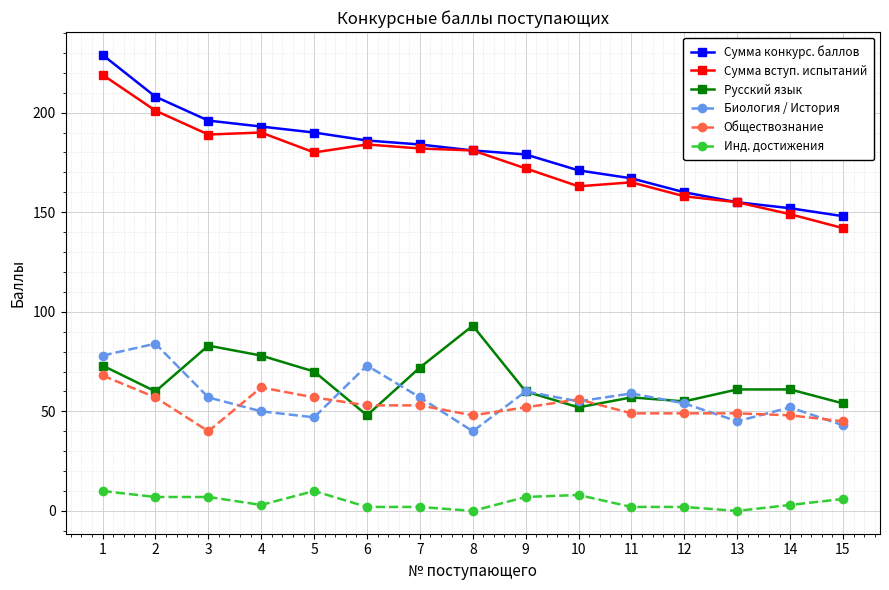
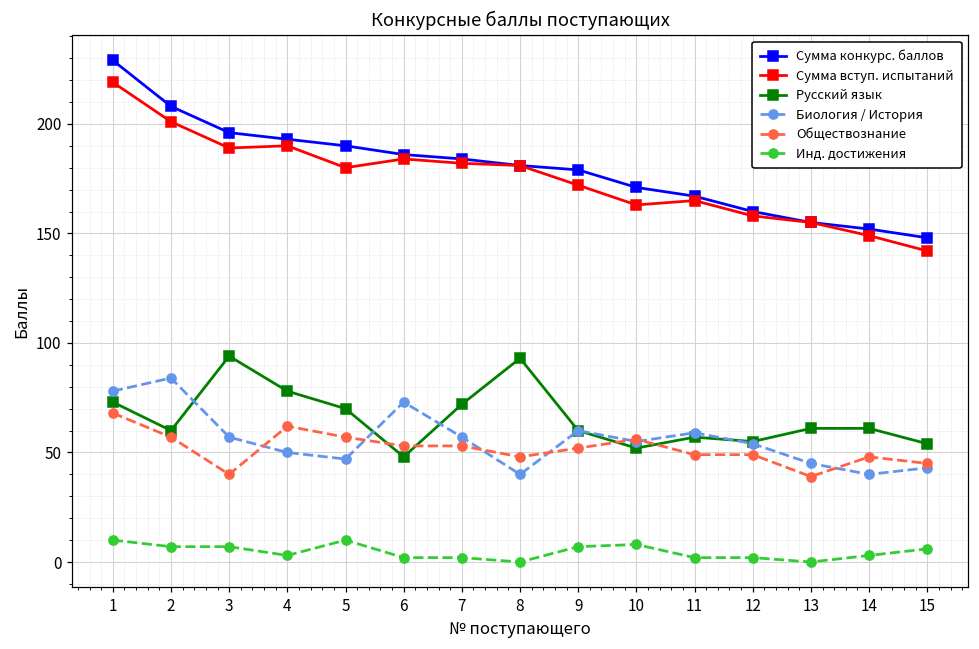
  {
    "Сумма конкурс. баллов": {
      "1": 229,
      "2": 208,
      "3": 196,
      "4": 193,
      "5": 190,
      "6": 186,
      "7": 184,
      "9": 179,
      "10": 171,
      "11": 167,
      "12": 160,
      "14": 152,
      "15": 148
    },
    "Сумма вступ. испытаний": {
      "1": 219,
      "2": 201,
      "3": 189,
      "4": 190,
      "5": 180,
      "6": 184,
      "7": 182,
      "9": 172,
      "10": 163,
      "11": 165,
      "12": 158,
      "14": 149,
      "15": 142
    },
    "Русский язык": {
      "1": 73,
      "2": 60,
-     "3": 83,
+     "3": 94,
      "4": 78,
      "5": 70,
      "6": 48,
      "7": 72,
      "8": 93,
      "10": 52,
      "11": 57,
      "13": 61,
      "14": 61,
      "15": 54
    },
    "Биология / История": {
      "1": 78,
      "2": 84,
      "3": 57,
      "4": 50,
      "5": 47,
      "6": 73,
      "7": 57,
      "8": 40,
      "11": 59,
      "13": 45,
-     "14": 52,
+     "14": 40,
      "15": 43
    },
    "Обществознание": {
      "1": 68,
      "2": 57,
      "3": 40,
      "4": 62,
      "5": 57,
      "6": 53,
      "7": 53,
      "8": 48,
      "9": 52,
      "11": 49,
      "12": 49,
-     "13": 49,
+     "13": 39,
      "14": 48,
      "15": 45
    },
    "Инд. достижения": {
      "1": 10,
      "2": 7,
      "3": 7,
      "4": 3,
      "5": 10,
      "6": 2,
      "7": 2,
      "8": 0,
      "9": 7,
      "10": 8,
      "11": 2,
      "12": 2,
      "13": 0,
      "14": 3,
      "15": 6
    }
  }
